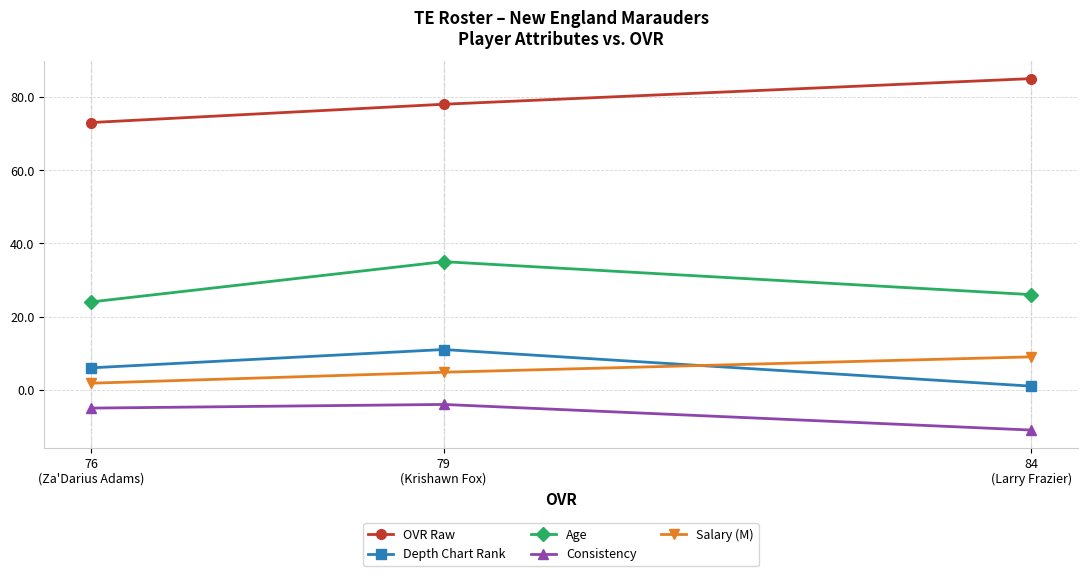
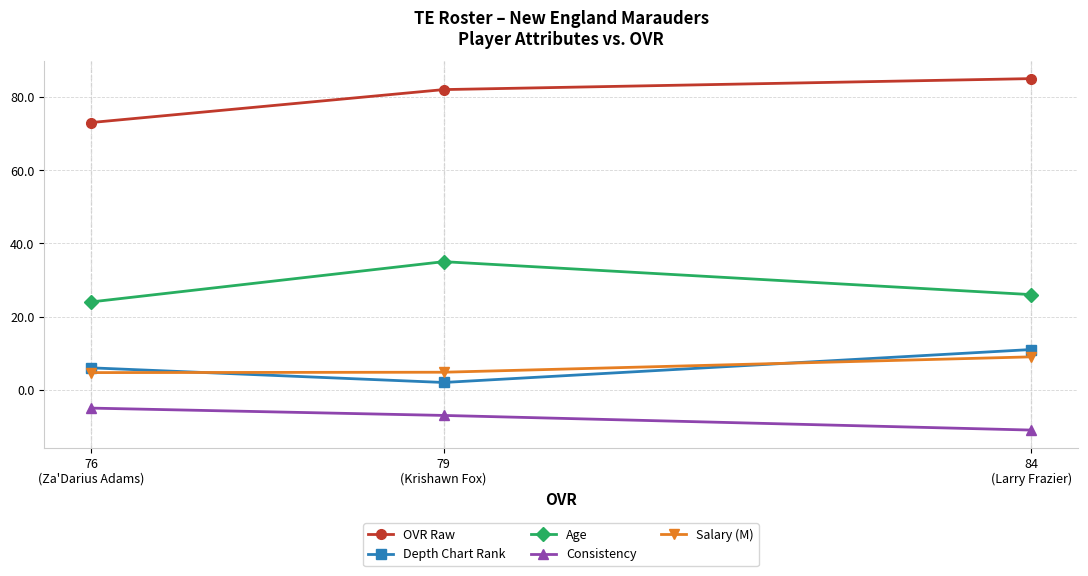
  {
    "OVR Raw": {
      "76 (Za'Darius Adams)": 73,
-     "79 (Krishawn Fox)": 78,
+     "79 (Krishawn Fox)": 82,
      "84 (Larry Frazier)": 85
    },
    "Depth Chart Rank": {
      "76 (Za'Darius Adams)": 6,
-     "79 (Krishawn Fox)": 11,
-     "84 (Larry Frazier)": 1
+     "79 (Krishawn Fox)": 2,
+     "84 (Larry Frazier)": 11
    },
    "Age": {
      "76 (Za'Darius Adams)": 24,
      "79 (Krishawn Fox)": 35,
      "84 (Larry Frazier)": 26
    },
    "Consistency": {
      "76 (Za'Darius Adams)": -5,
-     "79 (Krishawn Fox)": -4,
+     "79 (Krishawn Fox)": -7,
      "84 (Larry Frazier)": -11
    },
    "Salary (M)": {
-     "76 (Za'Darius Adams)": 2,
+     "76 (Za'Darius Adams)": 5,
      "79 (Krishawn Fox)": 5,
      "84 (Larry Frazier)": 9
    }
  }
